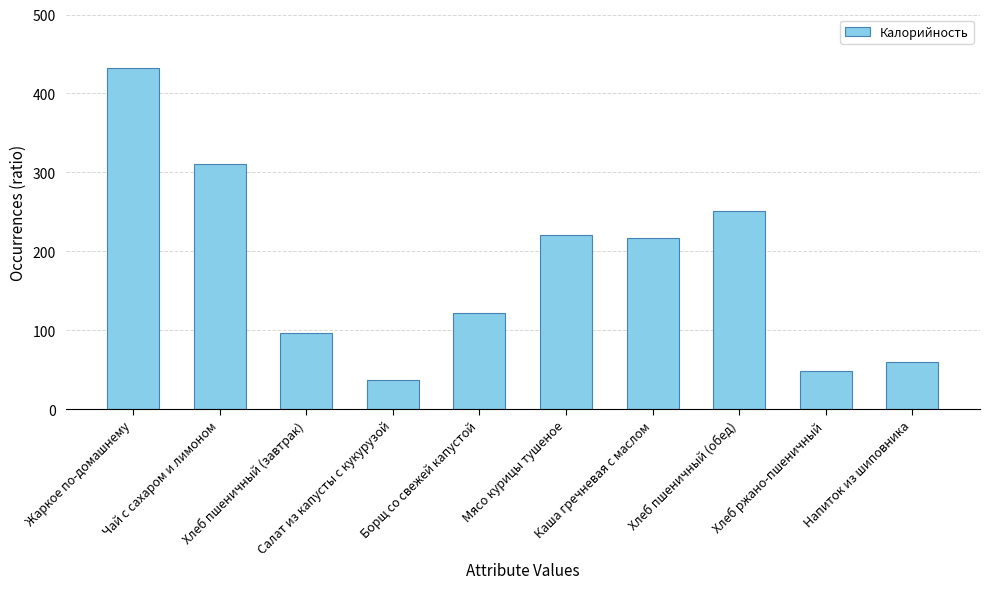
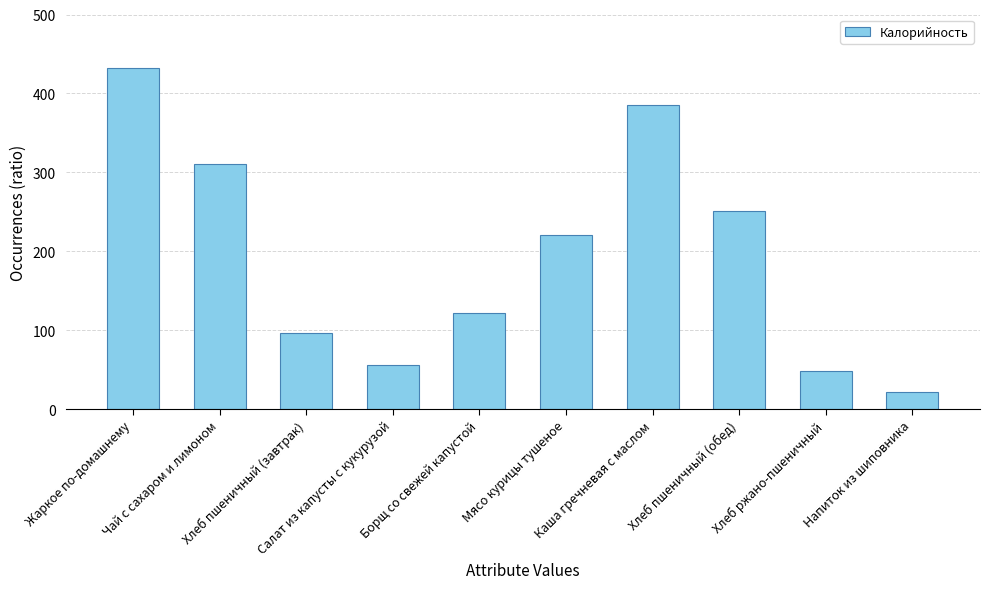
  {
    "Жаркое по-домашнему": 430,
    "Чай с сахаром и лимоном": 310,
    "Хлеб пшеничный (завтрак)": 100,
-   "Салат из капусты с кукурузой": 40,
+   "Салат из капусты с кукурузой": 60,
    "Борщ со свежей капустой": 120,
    "Мясо курицы тушеное": 220,
-   "Каша гречневая с маслом": 220,
+   "Каша гречневая с маслом": 390,
    "Хлеб пшеничный (обед)": 250,
    "Хлеб ржано-пшеничный": 50,
-   "Напиток из шиповника": 60
+   "Напиток из шиповника": 20
  }
